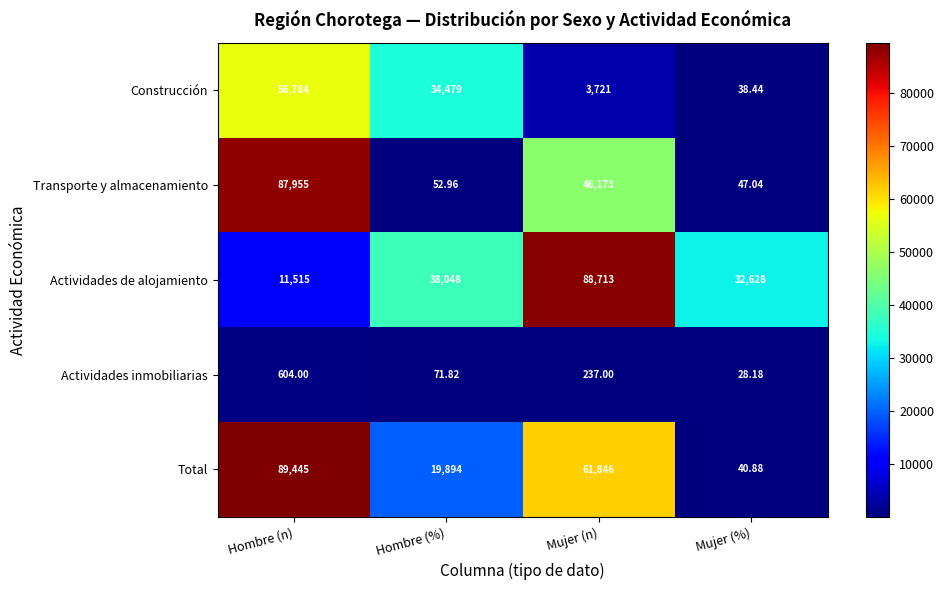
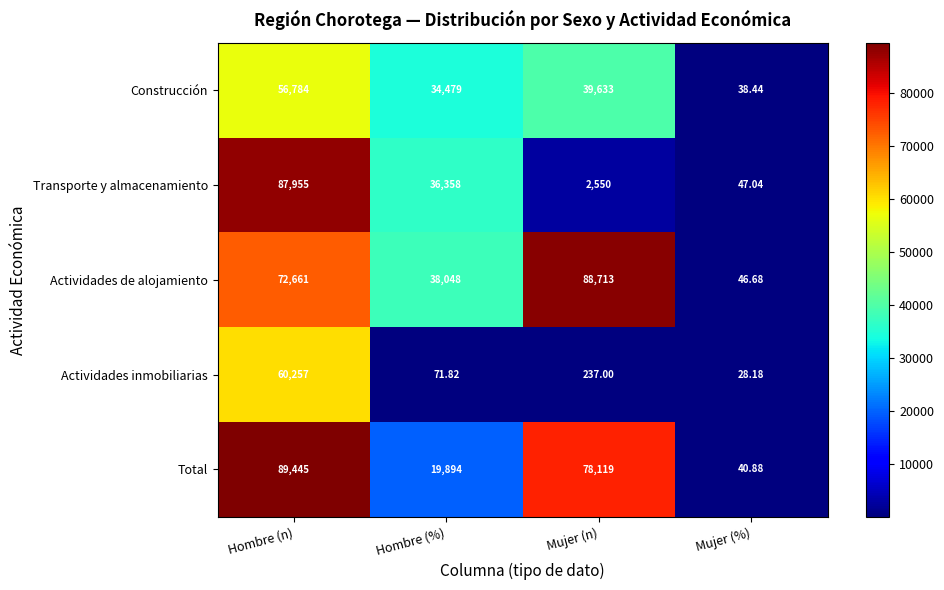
  {
    "Construcción": {
      "Hombre (n)": "56,784",
      "Hombre (%)": "34,479",
-     "Mujer (n)": "3,721",
+     "Mujer (n)": "39,633",
      "Mujer (%)": "38.44"
    },
    "Transporte y almacenamiento": {
      "Hombre (n)": "87,955",
-     "Hombre (%)": "52.96",
-     "Mujer (n)": "46,173",
+     "Hombre (%)": "36,358",
+     "Mujer (n)": "2,550",
      "Mujer (%)": "47.04"
    },
    "Actividades de alojamiento": {
-     "Hombre (n)": "11,515",
+     "Hombre (n)": "72,661",
      "Hombre (%)": "38,048",
      "Mujer (n)": "88,713",
-     "Mujer (%)": "32,628"
+     "Mujer (%)": "46.68"
    },
    "Actividades inmobiliarias": {
-     "Hombre (n)": "604.00",
+     "Hombre (n)": "60,257",
      "Hombre (%)": "71.82",
      "Mujer (n)": "237.00",
      "Mujer (%)": "28.18"
    },
    "Total": {
      "Hombre (n)": "89,445",
      "Hombre (%)": "19,894",
-     "Mujer (n)": "61,846",
+     "Mujer (n)": "78,119",
      "Mujer (%)": "40.88"
    }
  }
